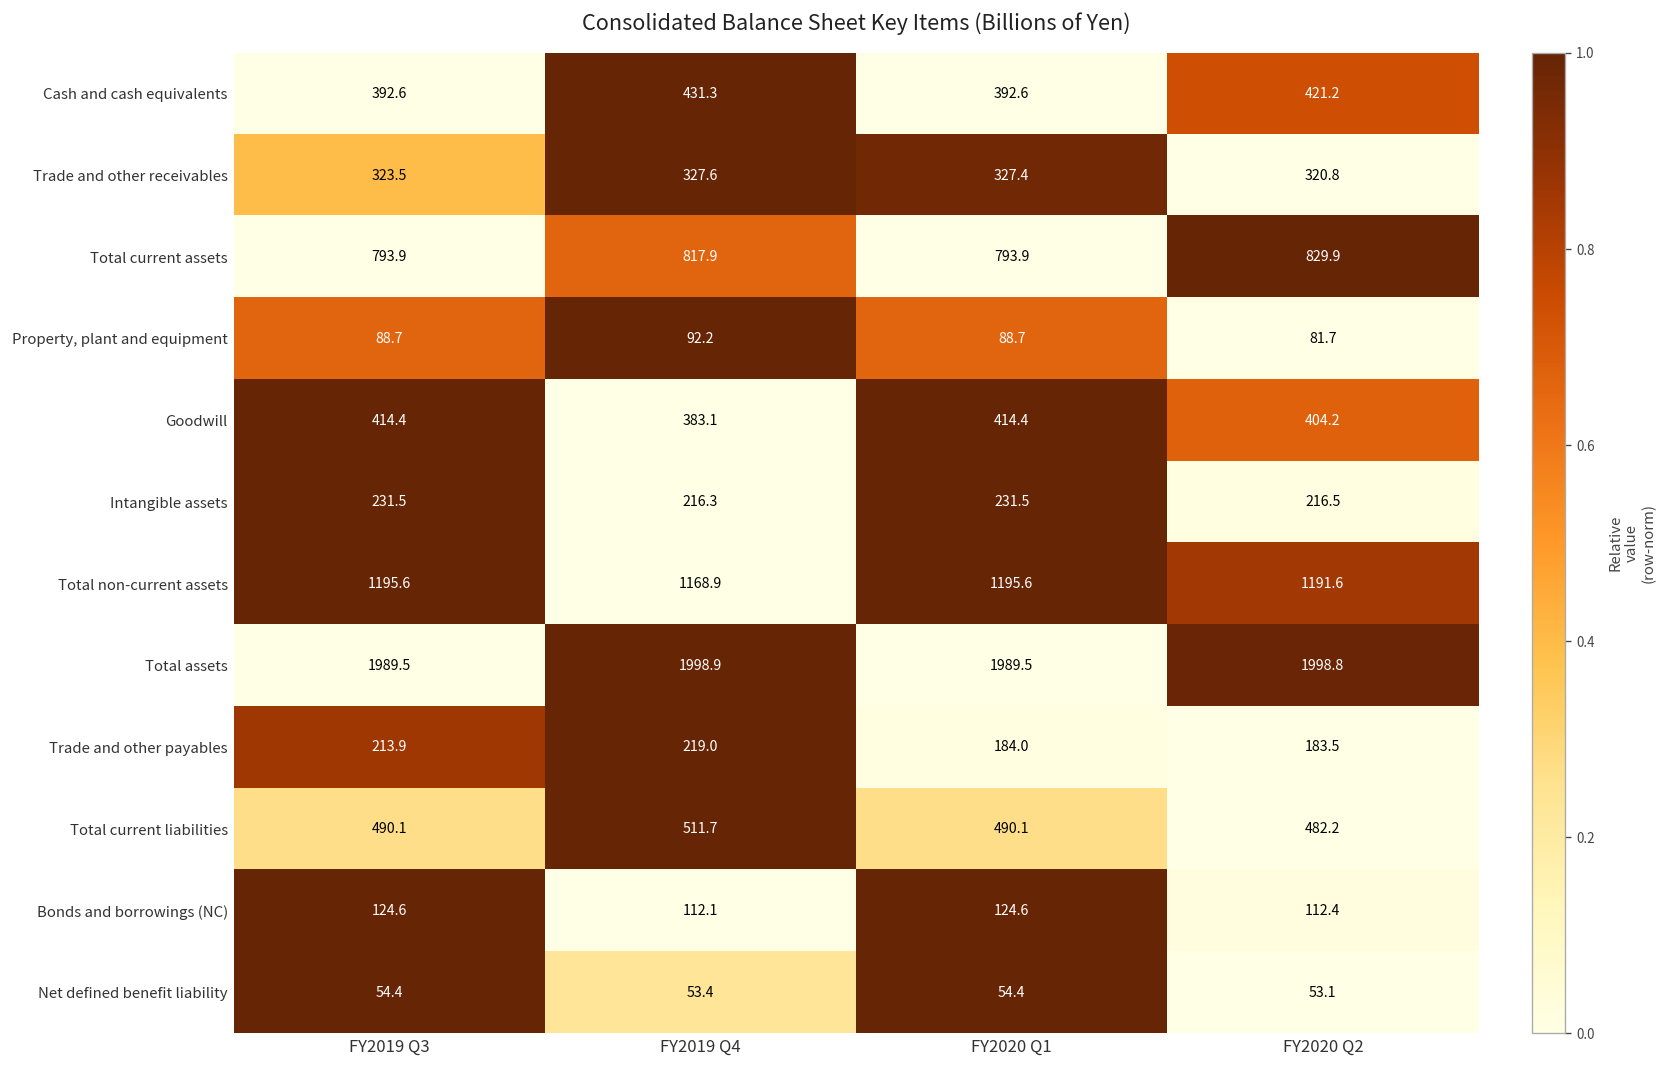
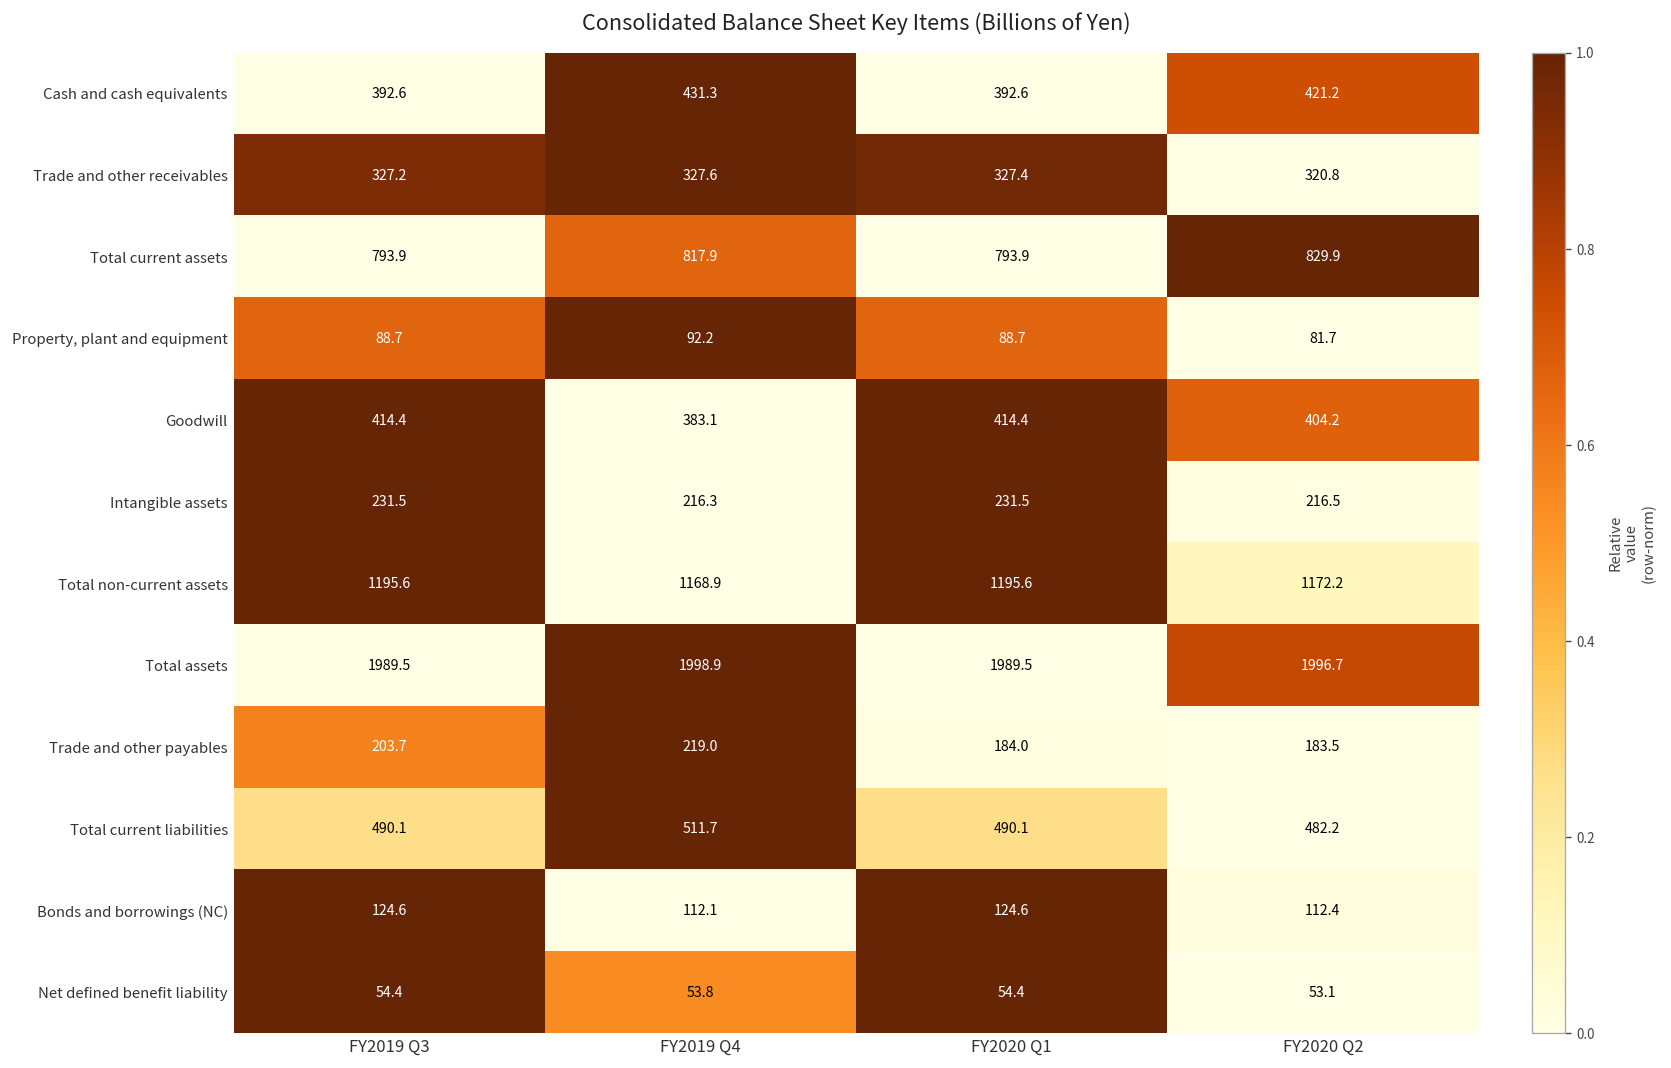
  {
    "Cash and cash equivalents": {
      "FY2019 Q3": 392.6,
      "FY2019 Q4": 431.3,
      "FY2020 Q1": 392.6,
      "FY2020 Q2": 421.2
    },
    "Trade and other receivables": {
-     "FY2019 Q3": 323.5,
+     "FY2019 Q3": 327.2,
      "FY2019 Q4": 327.6,
      "FY2020 Q1": 327.4,
      "FY2020 Q2": 320.8
    },
    "Total current assets": {
      "FY2019 Q3": 793.9,
      "FY2019 Q4": 817.9,
      "FY2020 Q1": 793.9,
      "FY2020 Q2": 829.9
    },
    "Property, plant and equipment": {
      "FY2019 Q3": 88.7,
      "FY2019 Q4": 92.2,
      "FY2020 Q1": 88.7,
      "FY2020 Q2": 81.7
    },
    "Goodwill": {
      "FY2019 Q3": 414.4,
      "FY2019 Q4": 383.1,
      "FY2020 Q1": 414.4,
      "FY2020 Q2": 404.2
    },
    "Intangible assets": {
      "FY2019 Q3": 231.5,
      "FY2019 Q4": 216.3,
      "FY2020 Q1": 231.5,
      "FY2020 Q2": 216.5
    },
    "Total non-current assets": {
      "FY2019 Q3": 1195.6,
      "FY2019 Q4": 1168.9,
      "FY2020 Q1": 1195.6,
-     "FY2020 Q2": 1191.6
+     "FY2020 Q2": 1172.2
    },
    "Total assets": {
      "FY2019 Q3": 1989.5,
      "FY2019 Q4": 1998.9,
      "FY2020 Q1": 1989.5,
-     "FY2020 Q2": 1998.8
+     "FY2020 Q2": 1996.7
    },
    "Trade and other payables": {
-     "FY2019 Q3": 213.9,
+     "FY2019 Q3": 203.7,
      "FY2019 Q4": 219.0,
      "FY2020 Q1": 184.0,
      "FY2020 Q2": 183.5
    },
    "Total current liabilities": {
      "FY2019 Q3": 490.1,
      "FY2019 Q4": 511.7,
      "FY2020 Q1": 490.1,
      "FY2020 Q2": 482.2
    },
    "Bonds and borrowings (NC)": {
      "FY2019 Q3": 124.6,
      "FY2019 Q4": 112.1,
      "FY2020 Q1": 124.6,
      "FY2020 Q2": 112.4
    },
    "Net defined benefit liability": {
      "FY2019 Q3": 54.4,
-     "FY2019 Q4": 53.4,
+     "FY2019 Q4": 53.8,
      "FY2020 Q1": 54.4,
      "FY2020 Q2": 53.1
    }
  }
